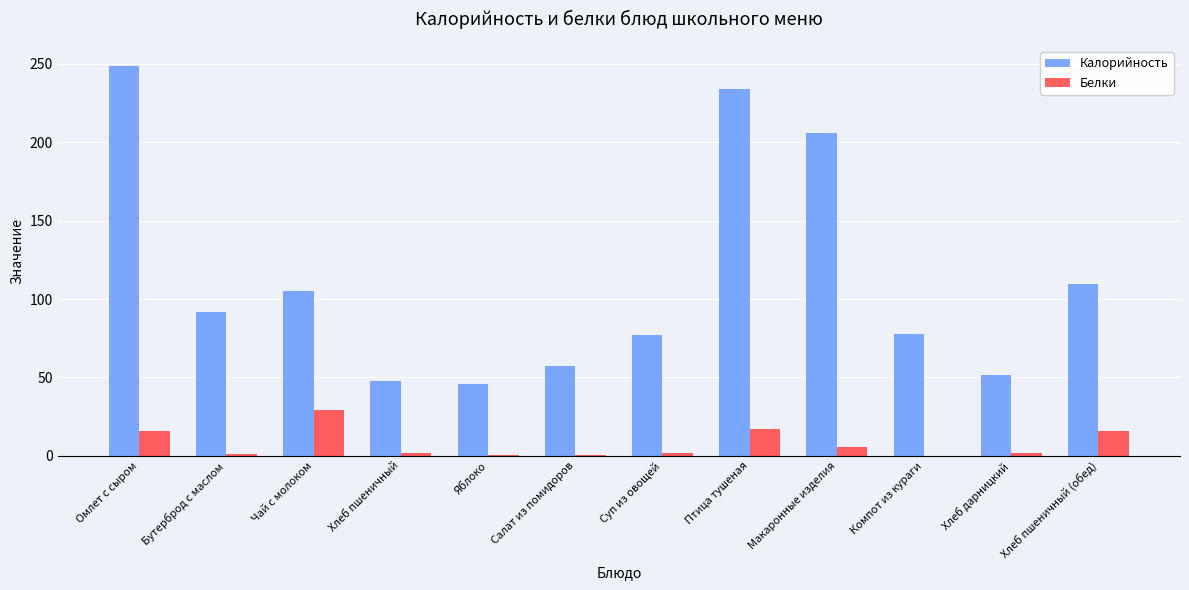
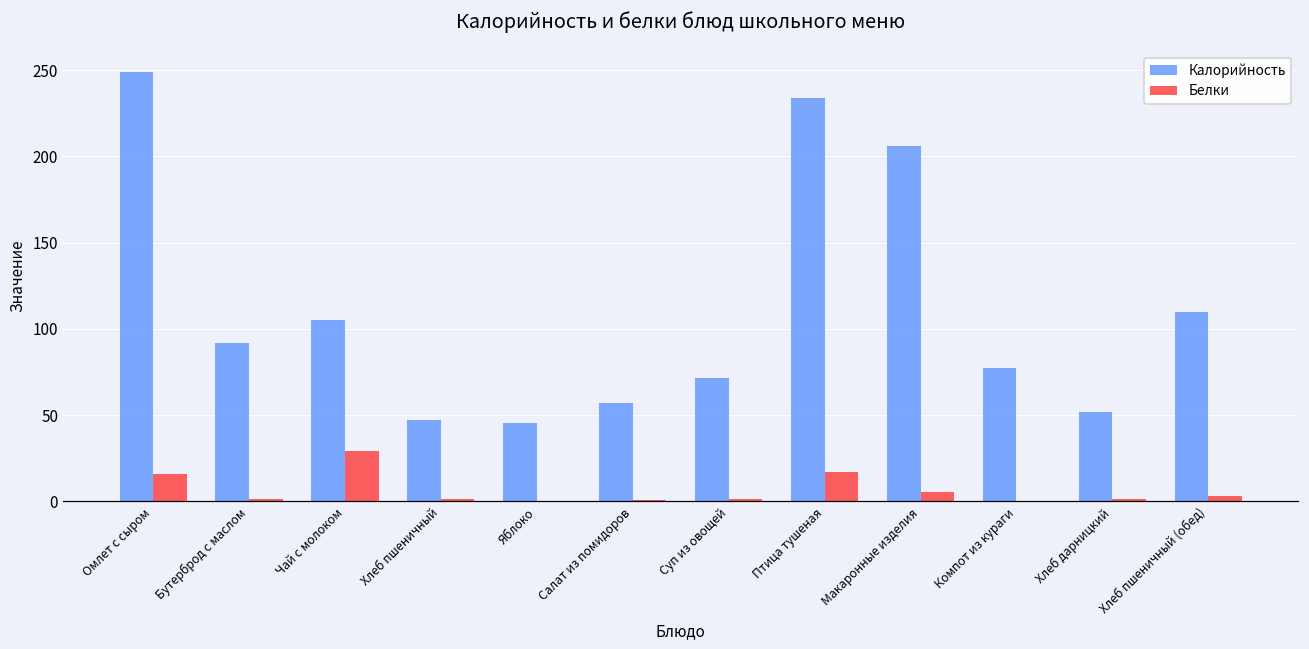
  {
    "Калорийность": {
      "Омлет с сыром": 249,
      "Бутерброд с маслом": 92,
      "Чай с молоком": 105,
      "Хлеб пшеничный": 47,
      "Яблоко": 46,
      "Салат из помидоров": 57,
-     "Суп из овощей": 77,
+     "Суп из овощей": 72,
      "Птица тушеная": 234,
      "Макаронные изделия": 206,
      "Компот из кураги": 77,
      "Хлеб дарницкий": 52,
      "Хлеб пшеничный (обед)": 110
    },
    "Белки": {
      "Омлет с сыром": 16,
      "Чай с молоком": 29,
      "Птица тушеная": 17,
      "Макаронные изделия": 6,
      "Компот из кураги": 0,
      "Хлеб дарницкий": 2,
-     "Хлеб пшеничный (обед)": 16
+     "Хлеб пшеничный (обед)": 3
    }
  }
